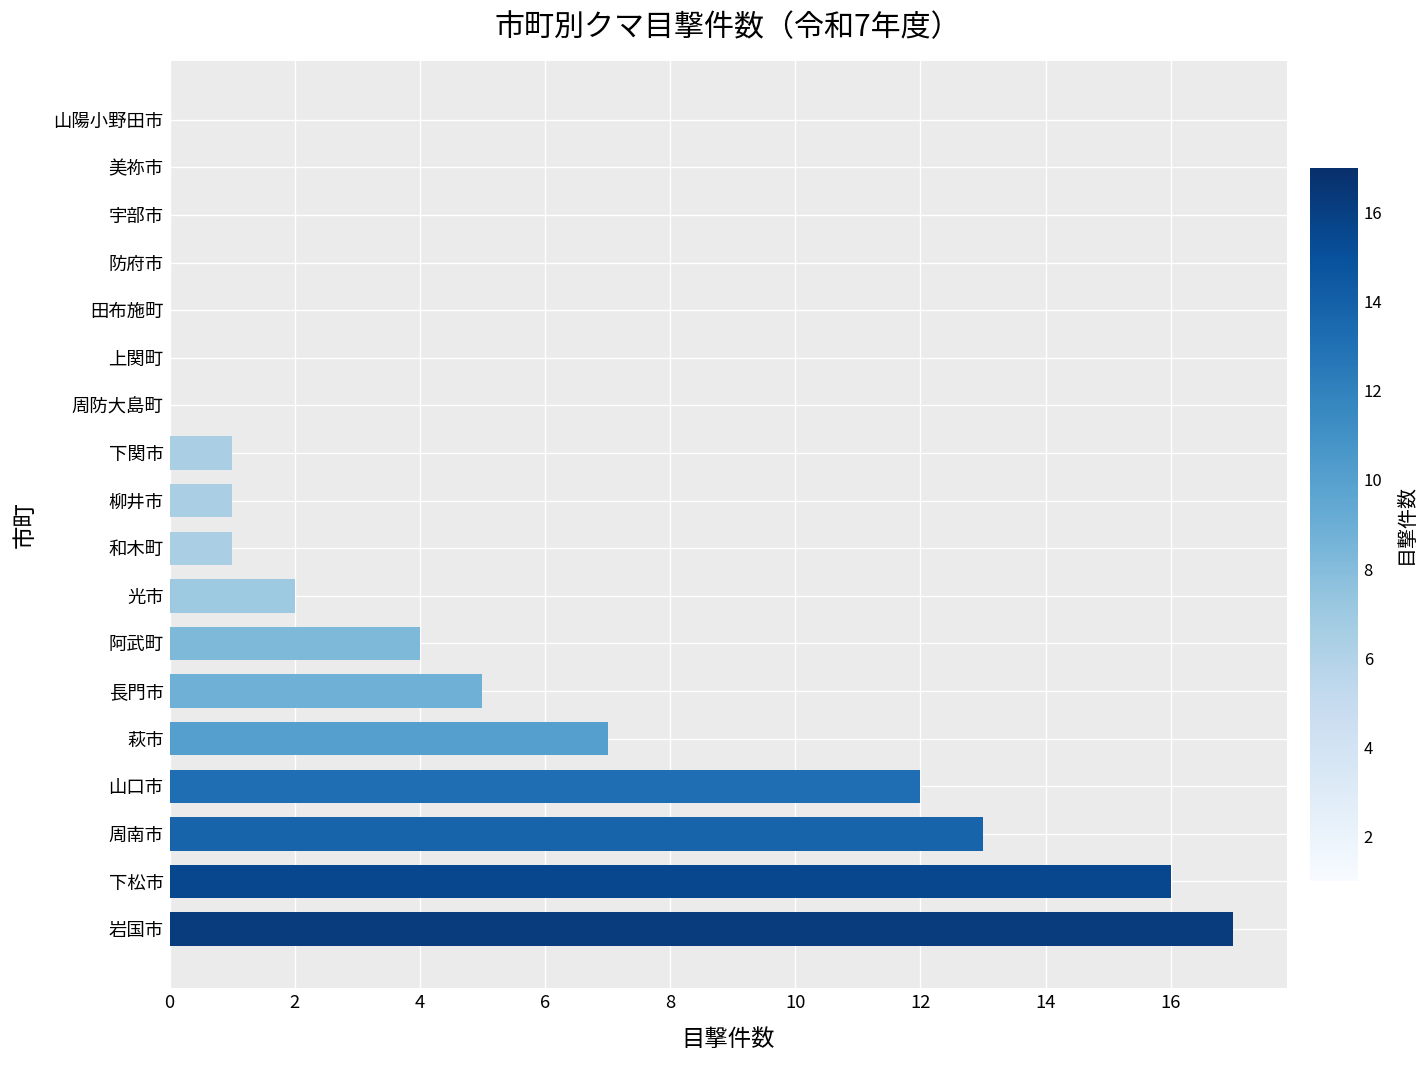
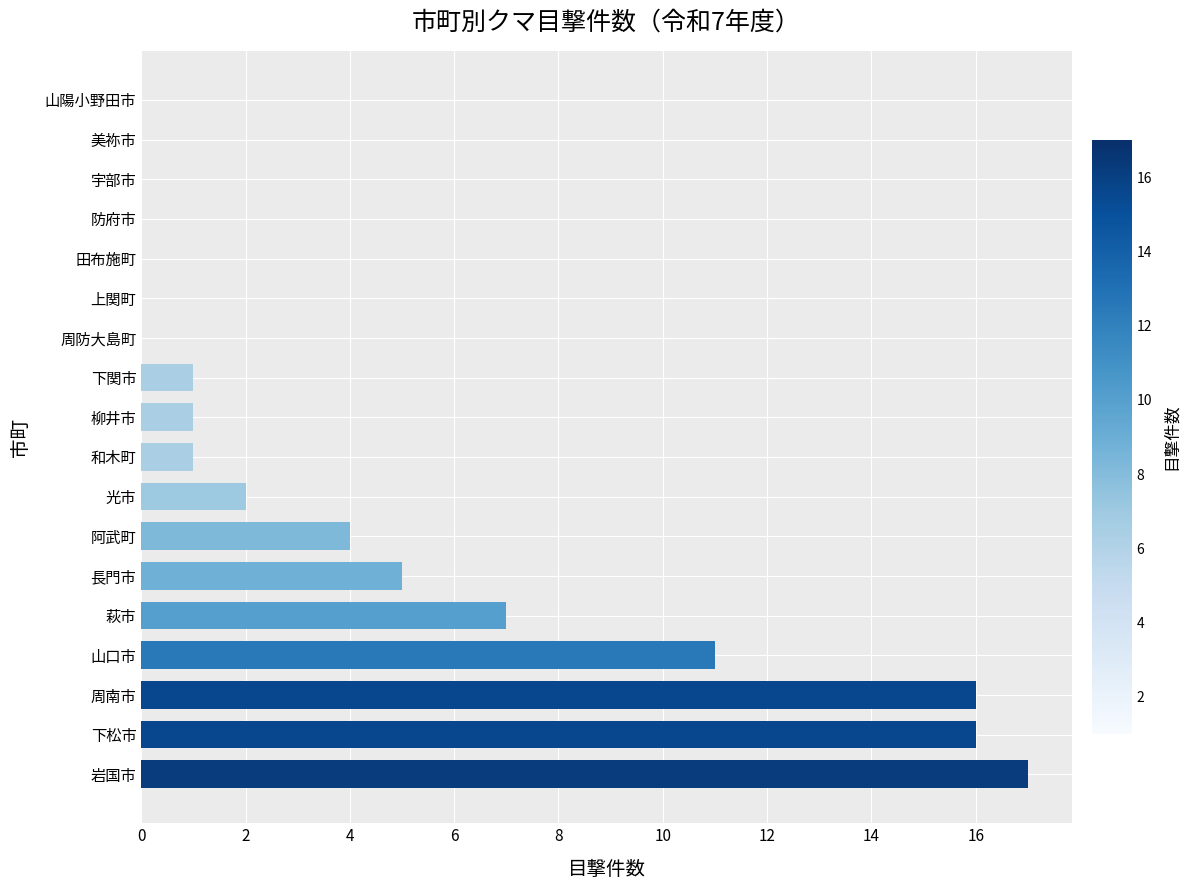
  {
    "山陽小野田市": 0,
    "美祢市": 0,
    "宇部市": 0,
    "防府市": 0,
    "田布施町": 0,
    "上関町": 0,
    "周防大島町": 0,
    "下関市": 1,
    "柳井市": 1,
    "和木町": 1,
    "光市": 2,
    "阿武町": 4,
    "長門市": 5,
    "萩市": 7,
-   "山口市": 12,
-   "周南市": 13,
+   "山口市": 11,
+   "周南市": 16,
    "下松市": 16,
    "岩国市": 17
  }
